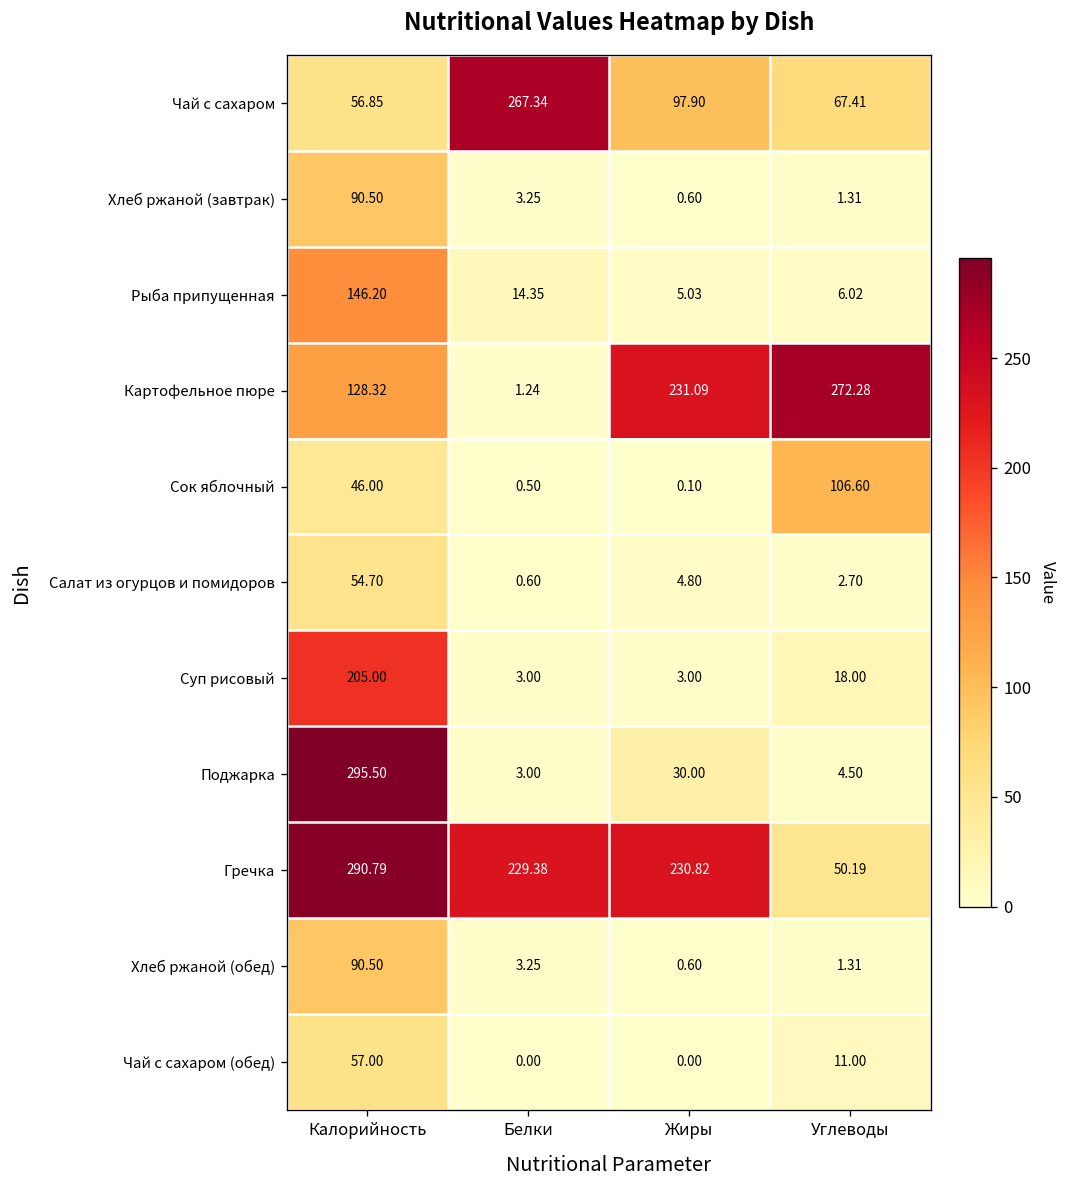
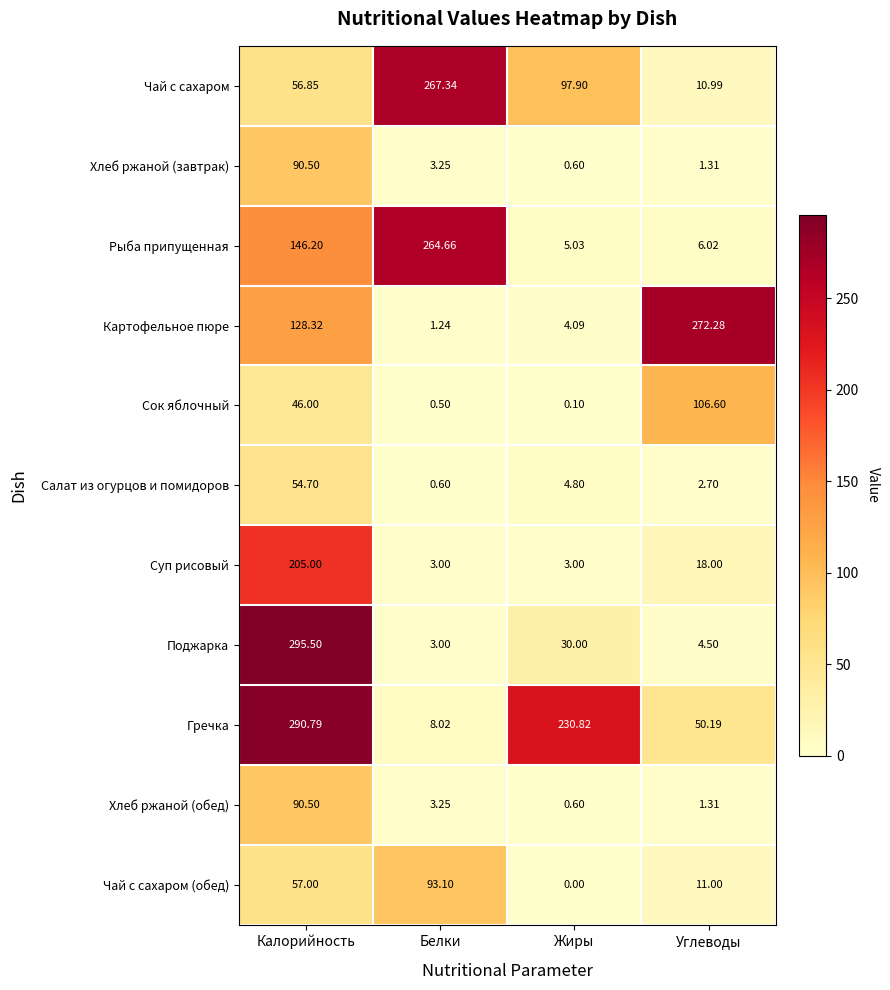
  {
    "Чай с сахаром": {
      "Калорийность": 56.85,
      "Белки": 267.34,
      "Жиры": 97.90,
-     "Углеводы": 67.41
+     "Углеводы": 10.99
    },
    "Хлеб ржаной (завтрак)": {
      "Калорийность": 90.50,
      "Белки": 3.25,
      "Жиры": 0.60,
      "Углеводы": 1.31
    },
    "Рыба припущенная": {
      "Калорийность": 146.20,
-     "Белки": 14.35,
+     "Белки": 264.66,
      "Жиры": 5.03,
      "Углеводы": 6.02
    },
    "Картофельное пюре": {
      "Калорийность": 128.32,
      "Белки": 1.24,
-     "Жиры": 231.09,
+     "Жиры": 4.09,
      "Углеводы": 272.28
    },
    "Сок яблочный": {
      "Калорийность": 46.00,
      "Белки": 0.50,
      "Жиры": 0.10,
      "Углеводы": 106.60
    },
    "Салат из огурцов и помидоров": {
      "Калорийность": 54.70,
      "Белки": 0.60,
      "Жиры": 4.80,
      "Углеводы": 2.70
    },
    "Суп рисовый": {
      "Калорийность": 205.00,
      "Белки": 3.00,
      "Жиры": 3.00,
      "Углеводы": 18.00
    },
    "Поджарка": {
      "Калорийность": 295.50,
      "Белки": 3.00,
      "Жиры": 30.00,
      "Углеводы": 4.50
    },
    "Гречка": {
      "Калорийность": 290.79,
-     "Белки": 229.38,
+     "Белки": 8.02,
      "Жиры": 230.82,
      "Углеводы": 50.19
    },
    "Хлеб ржаной (обед)": {
      "Калорийность": 90.50,
      "Белки": 3.25,
      "Жиры": 0.60,
      "Углеводы": 1.31
    },
    "Чай с сахаром (обед)": {
      "Калорийность": 57.00,
-     "Белки": 0.00,
+     "Белки": 93.10,
      "Жиры": 0.00,
      "Углеводы": 11.00
    }
  }
